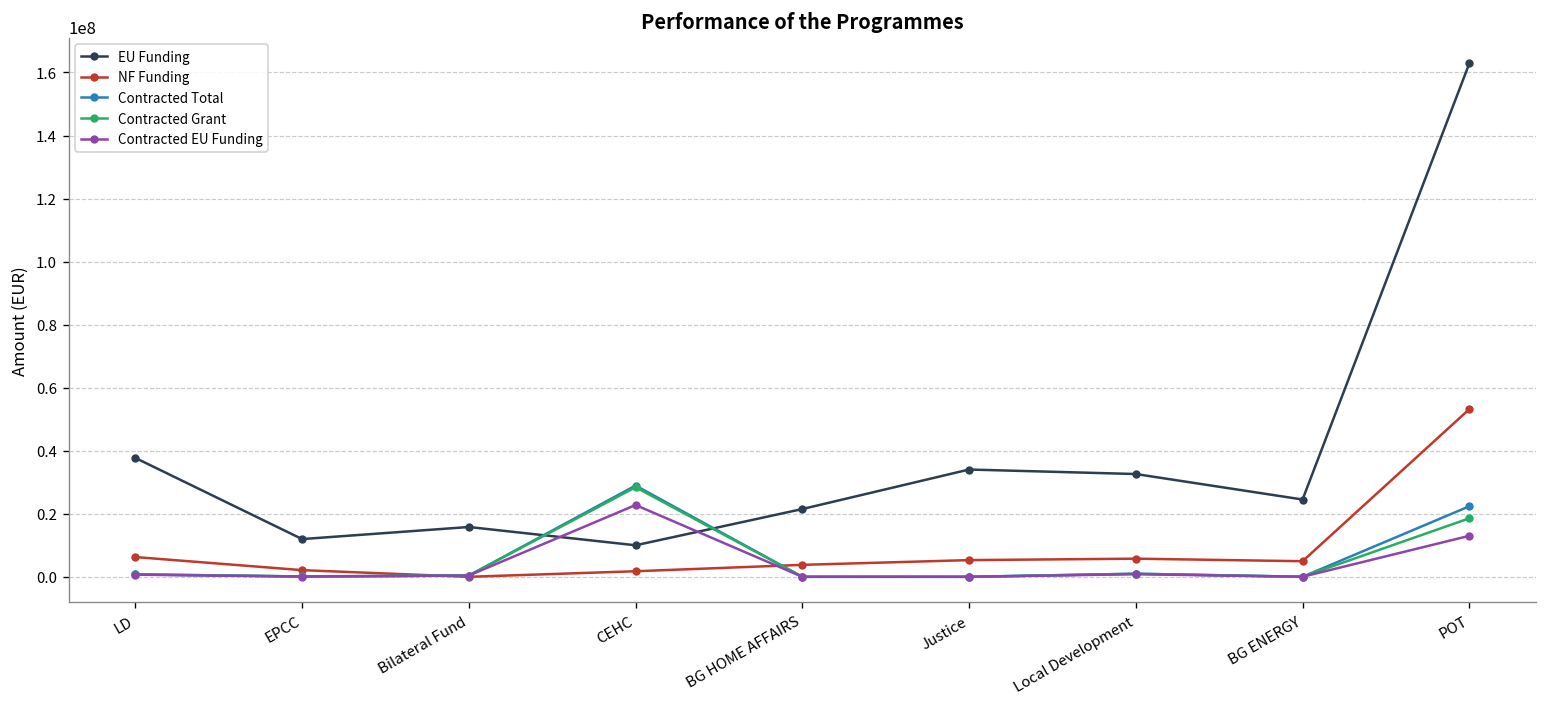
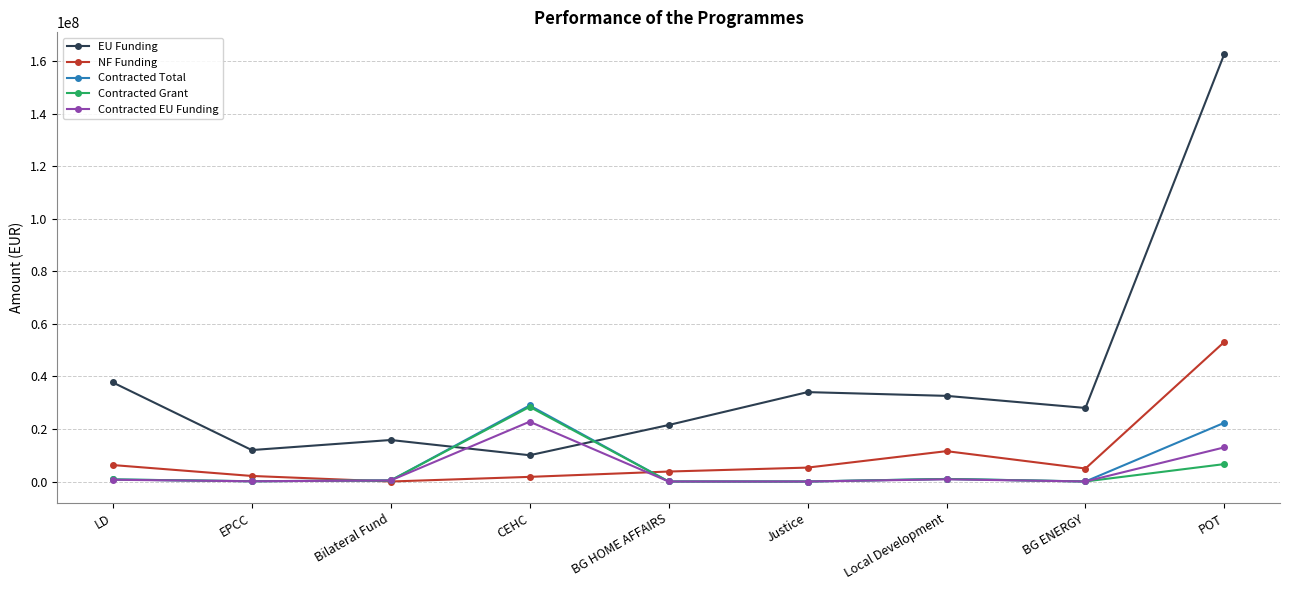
  {
    "EU Funding": {
      "LD": 38000000,
      "EPCC": 12000000,
      "Bilateral Fund": 16000000,
      "CEHC": 10000000,
      "BG HOME AFFAIRS": 21000000,
      "Justice": 34000000,
      "Local Development": 33000000,
-     "BG ENERGY": 25000000,
+     "BG ENERGY": 28000000,
      "POT": 163000000
    },
    "NF Funding": {
      "LD": 6000000,
      "EPCC": 2000000,
      "CEHC": 2000000,
      "BG HOME AFFAIRS": 4000000,
      "Justice": 5000000,
-     "Local Development": 6000000,
+     "Local Development": 12000000,
      "BG ENERGY": 5000000,
      "POT": 53000000
    },
    "Contracted Total": {
      "POT": 22000000
    },
    "Contracted Grant": {
-     "POT": 19000000
+     "POT": 7000000
    },
    "Contracted EU Funding": {
      "CEHC": 23000000,
      "POT": 13000000
    }
  }
